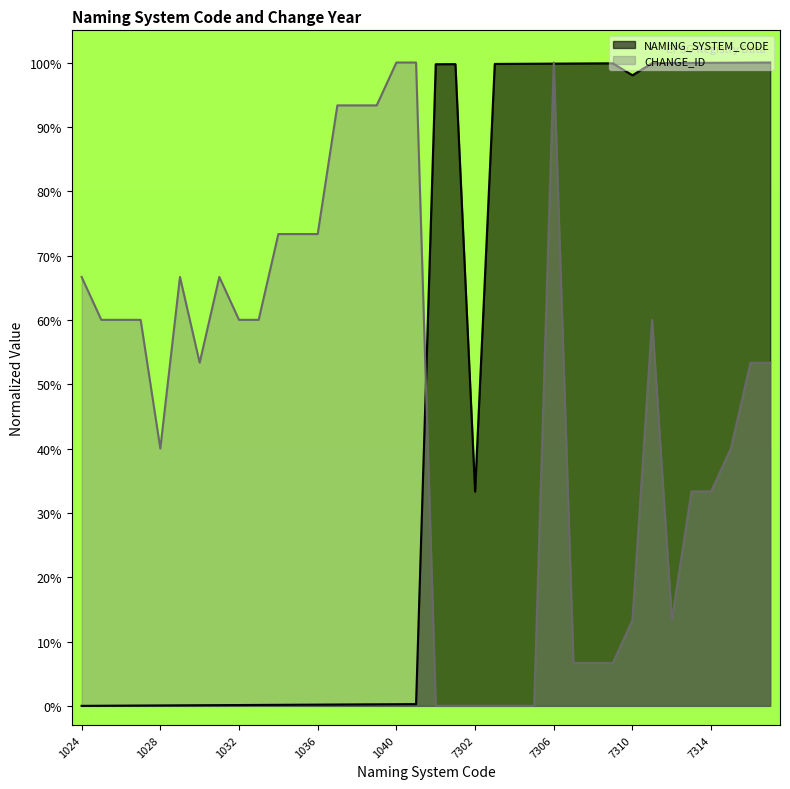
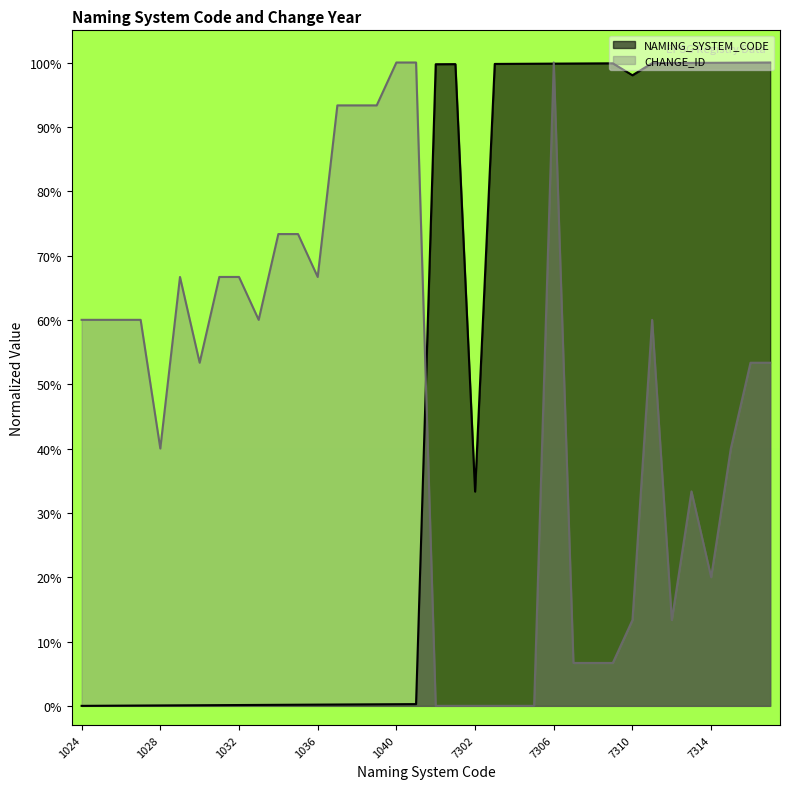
  {
    "NAMING_SYSTEM_CODE": {
      "1024": "0%",
      "1028": "0%",
      "1032": "0%",
      "1036": "0%",
      "1040": "0%",
      "7302": "33%",
      "7310": "98%"
    },
    "CHANGE_ID": {
-     "1024": "67%",
+     "1024": "60%",
      "1028": "40%",
-     "1032": "60%",
-     "1036": "73%",
+     "1032": "67%",
+     "1036": "67%",
      "1040": "100%",
      "7302": "0%",
      "7310": "13%",
-     "7314": "33%"
+     "7314": "20%"
    }
  }
